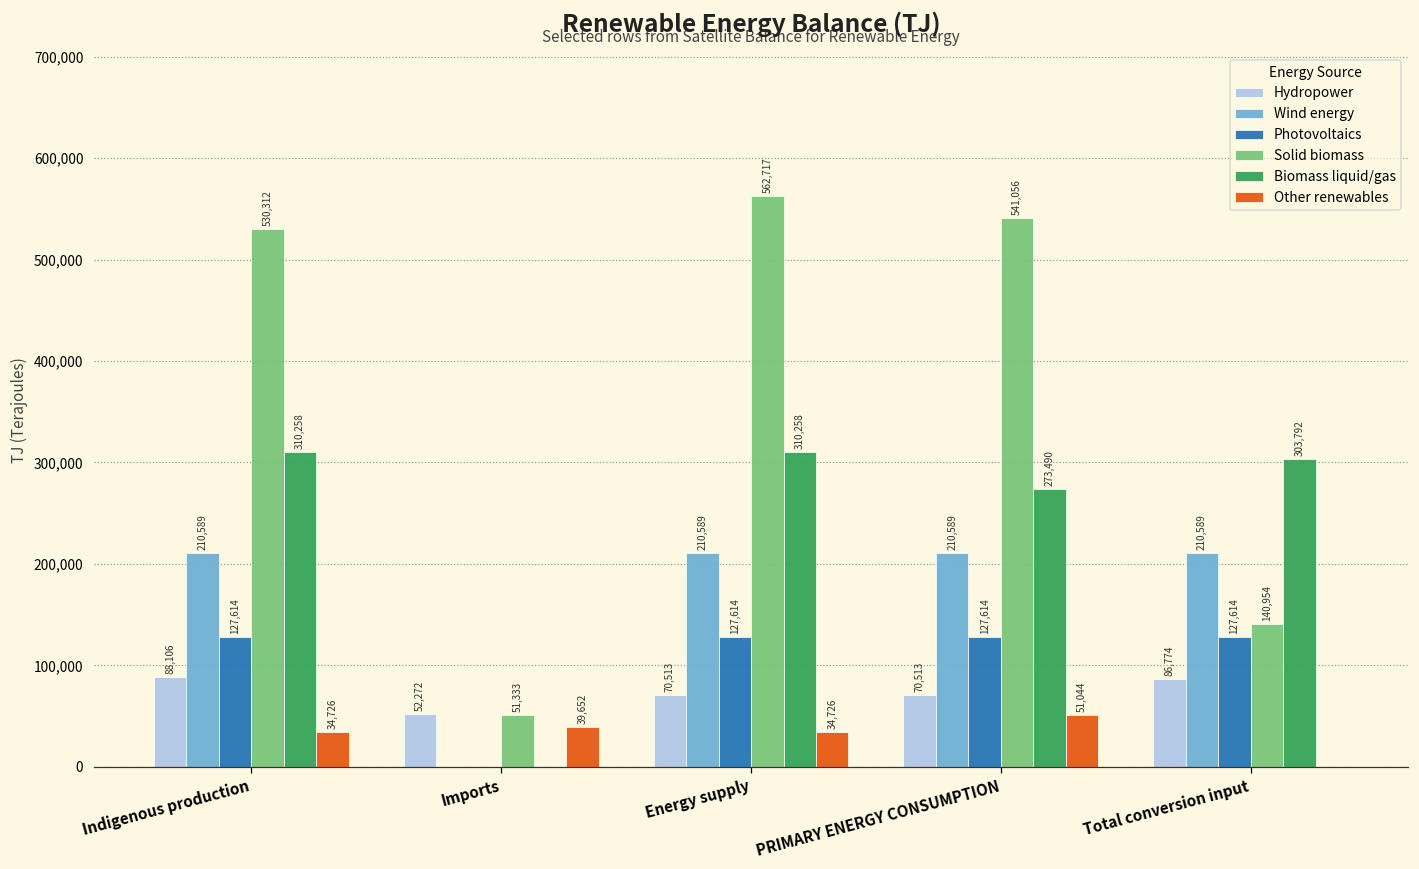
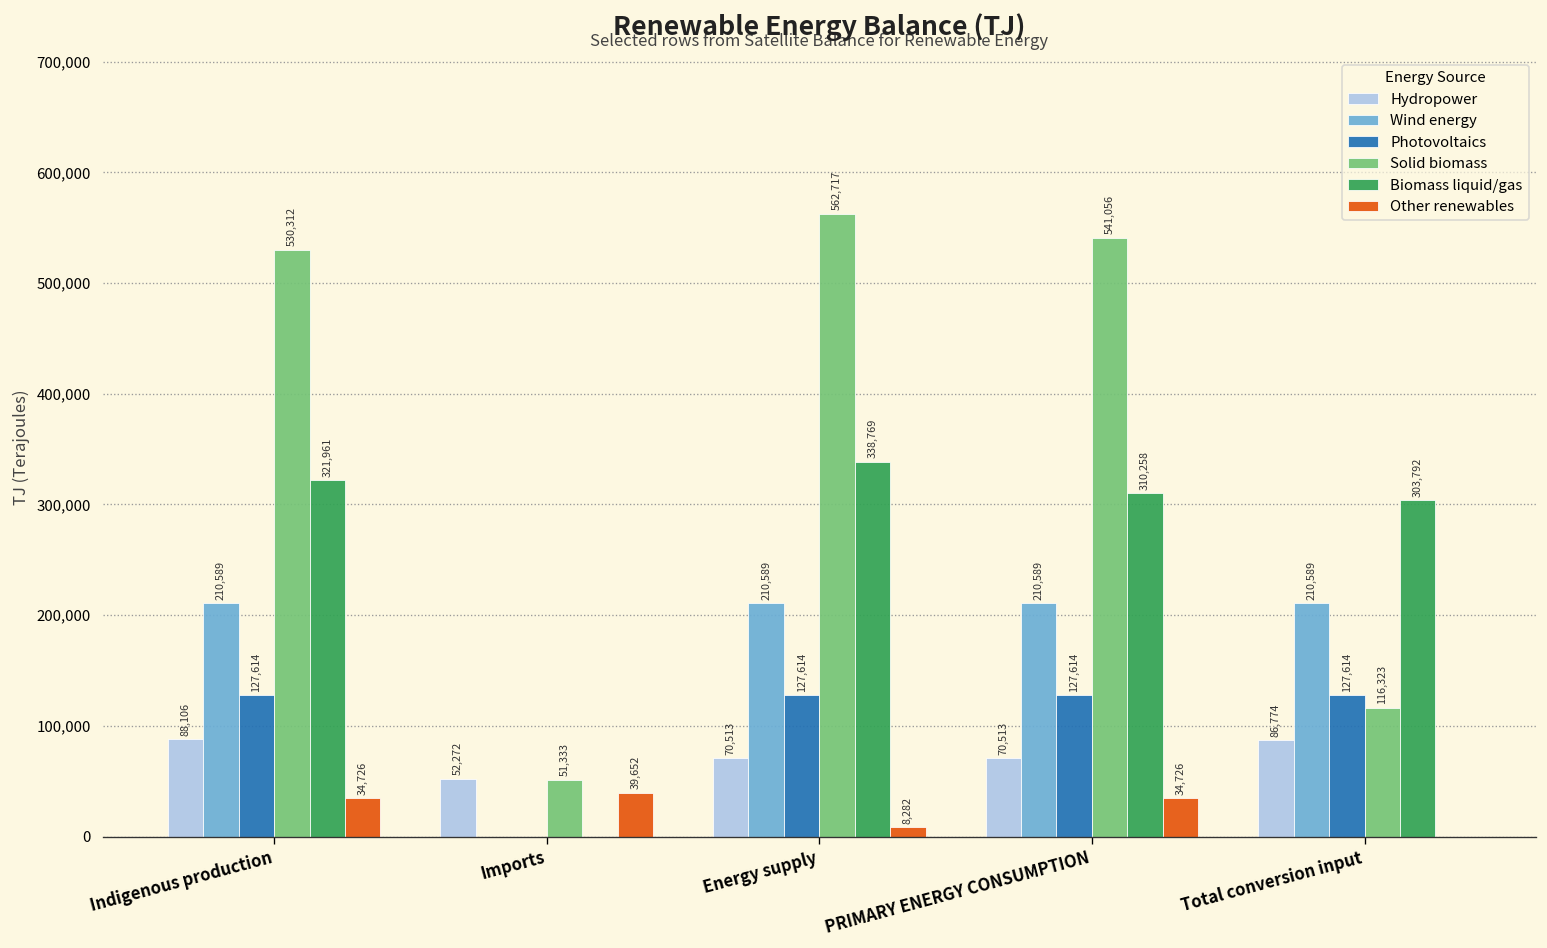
  {
    "Hydropower": {
      "Indigenous production": "88,106",
      "Imports": "52,272",
      "Energy supply": "70,513",
      "PRIMARY ENERGY CONSUMPTION": "70,513",
      "Total conversion input": "86,774"
    },
    "Wind energy": {
      "Indigenous production": "210,589",
      "Energy supply": "210,589",
      "PRIMARY ENERGY CONSUMPTION": "210,589",
      "Total conversion input": "210,589"
    },
    "Photovoltaics": {
      "Indigenous production": "127,614",
      "Energy supply": "127,614",
      "PRIMARY ENERGY CONSUMPTION": "127,614",
      "Total conversion input": "127,614"
    },
    "Solid biomass": {
      "Indigenous production": "530,312",
      "Imports": "51,333",
      "Energy supply": "562,717",
      "PRIMARY ENERGY CONSUMPTION": "541,056",
-     "Total conversion input": "140,954"
+     "Total conversion input": "116,323"
    },
    "Biomass liquid/gas": {
-     "Indigenous production": "310,258",
-     "Energy supply": "310,258",
-     "PRIMARY ENERGY CONSUMPTION": "273,490",
+     "Indigenous production": "321,961",
+     "Energy supply": "338,769",
+     "PRIMARY ENERGY CONSUMPTION": "310,258",
      "Total conversion input": "303,792"
    },
    "Other renewables": {
      "Indigenous production": "34,726",
      "Imports": "39,652",
-     "Energy supply": "34,726",
-     "PRIMARY ENERGY CONSUMPTION": "51,044"
+     "Energy supply": "8,282",
+     "PRIMARY ENERGY CONSUMPTION": "34,726"
    }
  }
